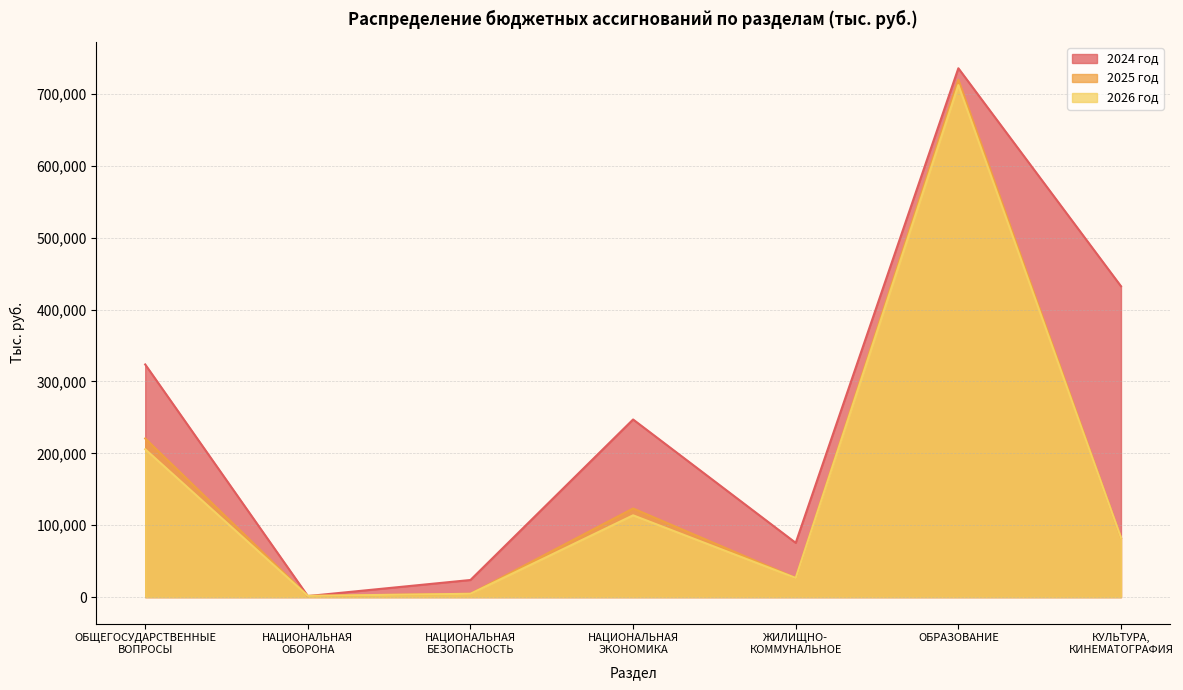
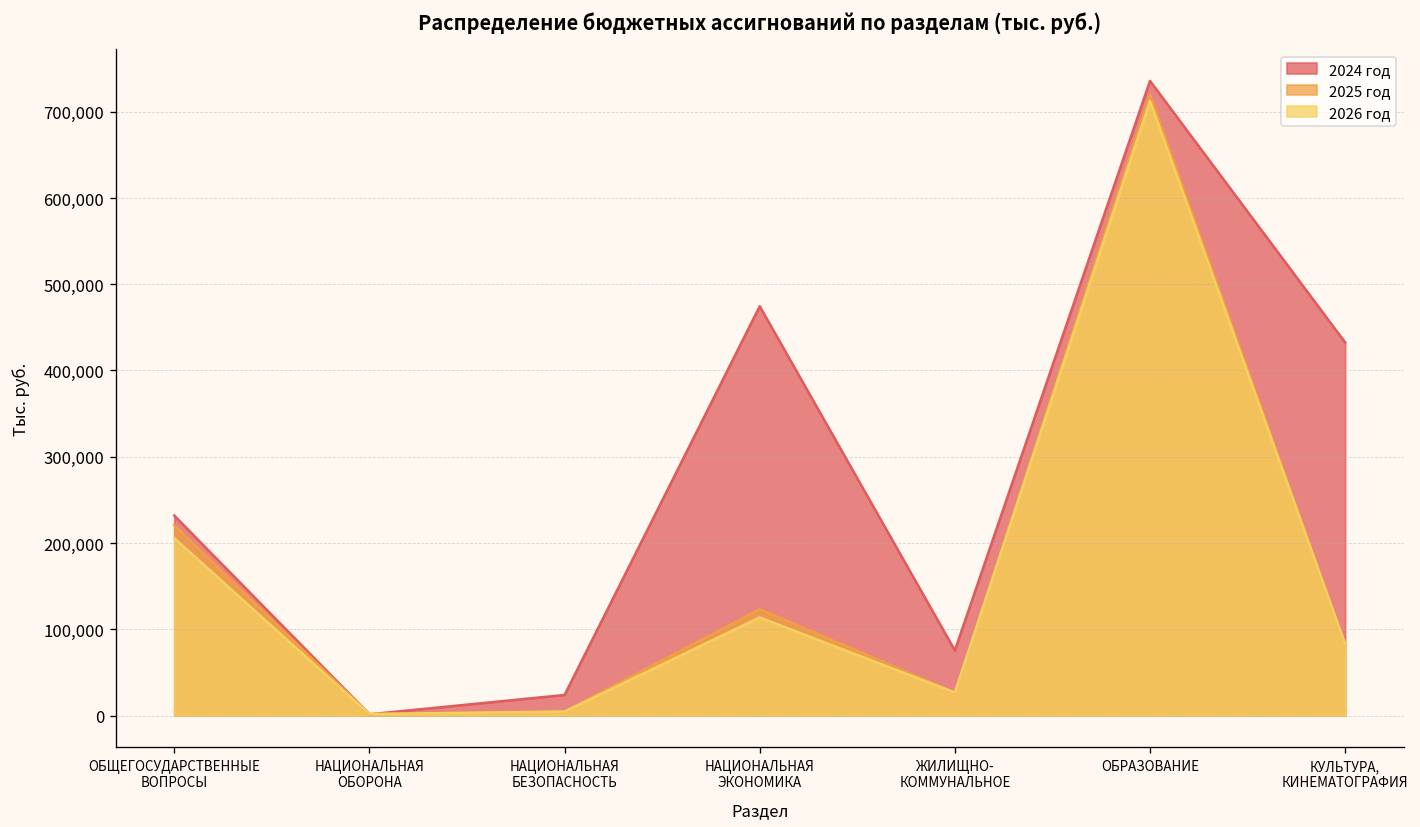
  {
    "2024 год": {
-     "ОБЩЕГОСУДАРСТВЕННЫЕ ВОПРОСЫ": "320,000",
+     "ОБЩЕГОСУДАРСТВЕННЫЕ ВОПРОСЫ": "230,000",
      "НАЦИОНАЛЬНАЯ БЕЗОПАСНОСТЬ": "20,000",
-     "НАЦИОНАЛЬНАЯ ЭКОНОМИКА": "250,000",
+     "НАЦИОНАЛЬНАЯ ЭКОНОМИКА": "470,000",
      "ЖИЛИЩНО- КОММУНАЛЬНОЕ": "80,000",
      "ОБРАЗОВАНИЕ": "740,000",
      "КУЛЬТУРА, КИНЕМАТОГРАФИЯ": "430,000"
    }
  }
